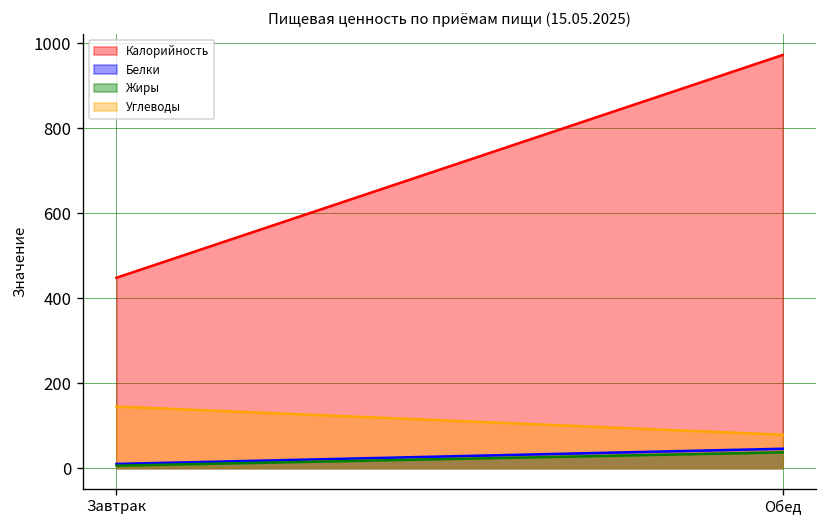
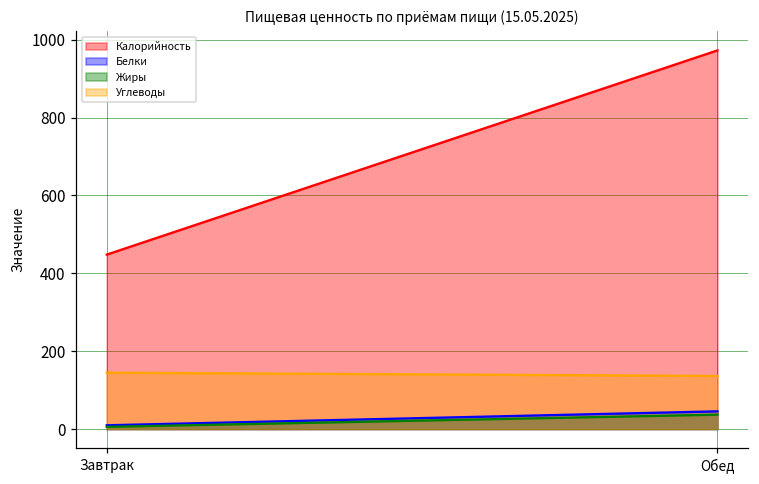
  {
    "Калорийность": {
      "Завтрак": 450,
      "Обед": 970
    },
    "Белки": {
      "Обед": 50
    },
    "Жиры": {
      "Обед": 40
    },
    "Углеводы": {
      "Завтрак": 140,
-     "Обед": 80
+     "Обед": 140
    }
  }
